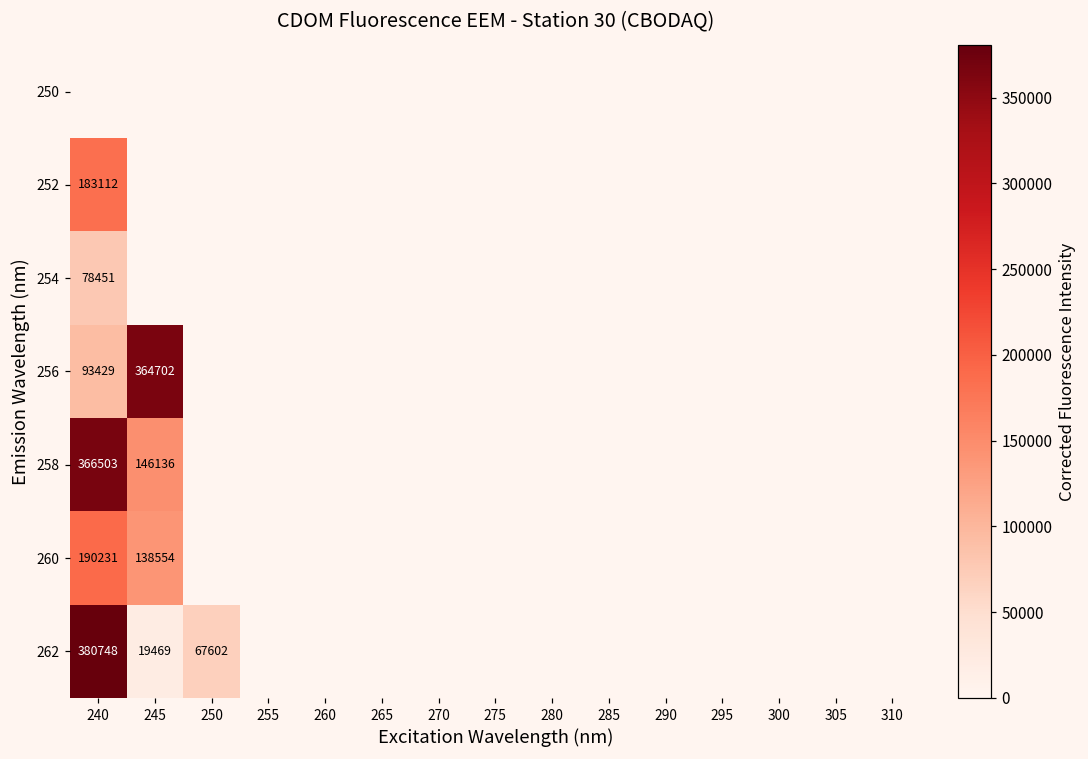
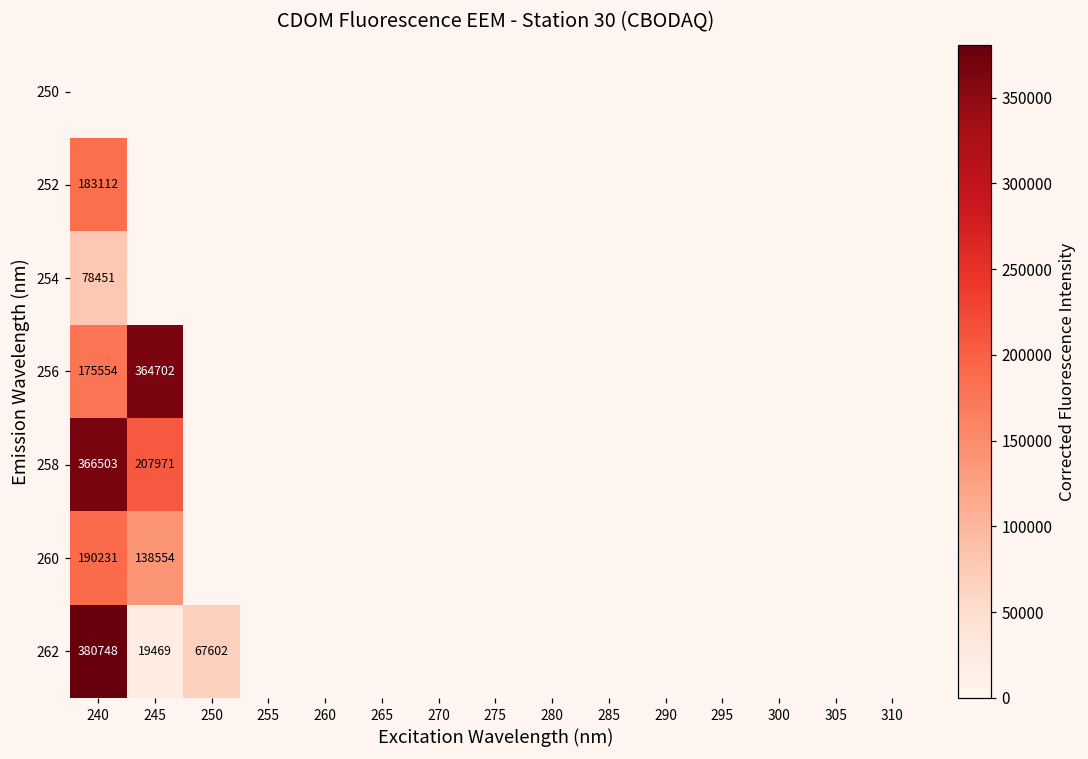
  {
    "252": {
      "240": 183112
    },
    "254": {
      "240": 78451
    },
    "256": {
-     "240": 93429,
+     "240": 175554,
      "245": 364702
    },
    "258": {
      "240": 366503,
-     "245": 146136
+     "245": 207971
    },
    "260": {
      "240": 190231,
      "245": 138554
    },
    "262": {
      "240": 380748,
      "245": 19469,
      "250": 67602
    }
  }
